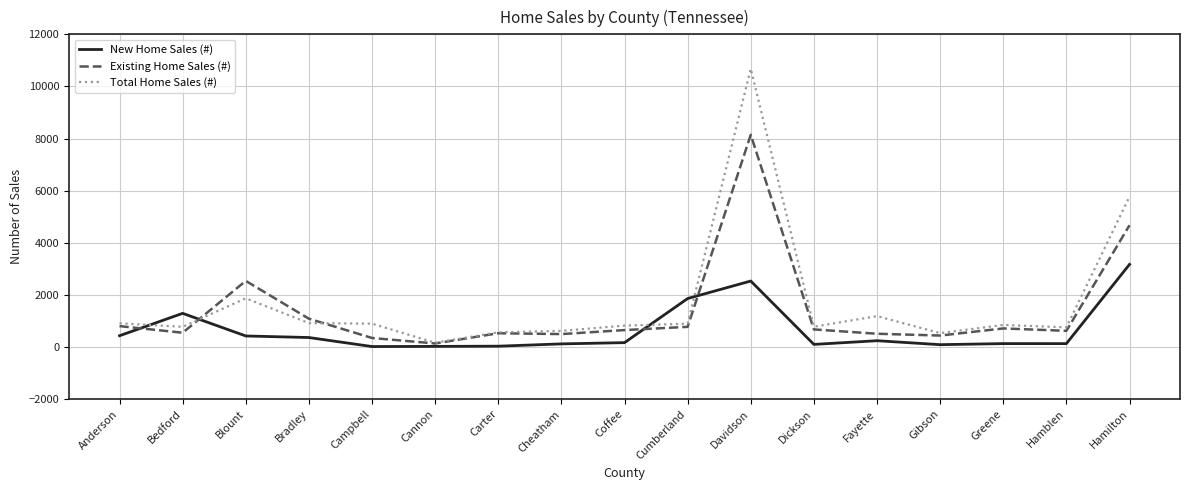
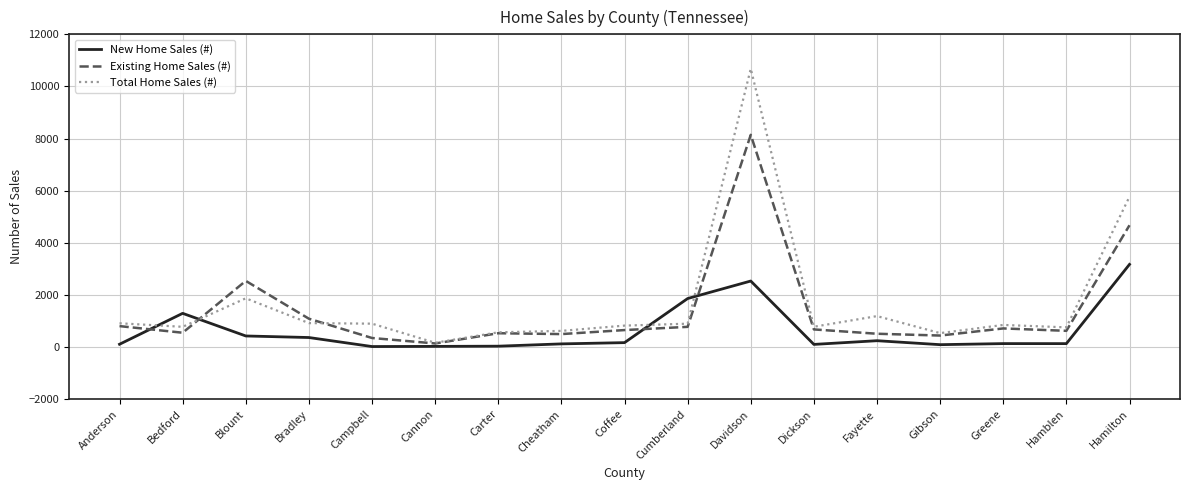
  {
    "New Home Sales (#)": {
-     "Anderson": 400,
+     "Anderson": 100,
      "Bedford": 1300,
      "Blount": 400,
      "Bradley": 400,
      "Campbell": 0,
      "Cannon": 0,
      "Carter": 0,
      "Cheatham": 100,
      "Coffee": 200,
      "Cumberland": 1900,
      "Davidson": 2500,
      "Dickson": 100,
      "Fayette": 200,
      "Gibson": 100,
      "Greene": 100,
      "Hamblen": 100,
      "Hamilton": 3200
    },
    "Existing Home Sales (#)": {
      "Anderson": 800,
      "Bedford": 600,
      "Blount": 2500,
      "Bradley": 1100,
      "Campbell": 300,
      "Cheatham": 500,
      "Coffee": 700,
      "Cumberland": 800,
      "Davidson": 8100,
      "Dickson": 700,
      "Fayette": 500,
      "Greene": 700,
      "Hamblen": 600,
      "Hamilton": 4700
    },
    "Total Home Sales (#)": {
      "Anderson": 900,
      "Bedford": 800,
      "Blount": 1900,
      "Bradley": 900,
      "Campbell": 900,
      "Cheatham": 600,
      "Coffee": 800,
      "Cumberland": 900,
      "Davidson": 10700,
      "Dickson": 800,
      "Fayette": 1200,
      "Greene": 900,
      "Hamblen": 800,
      "Hamilton": 5800
    }
  }
